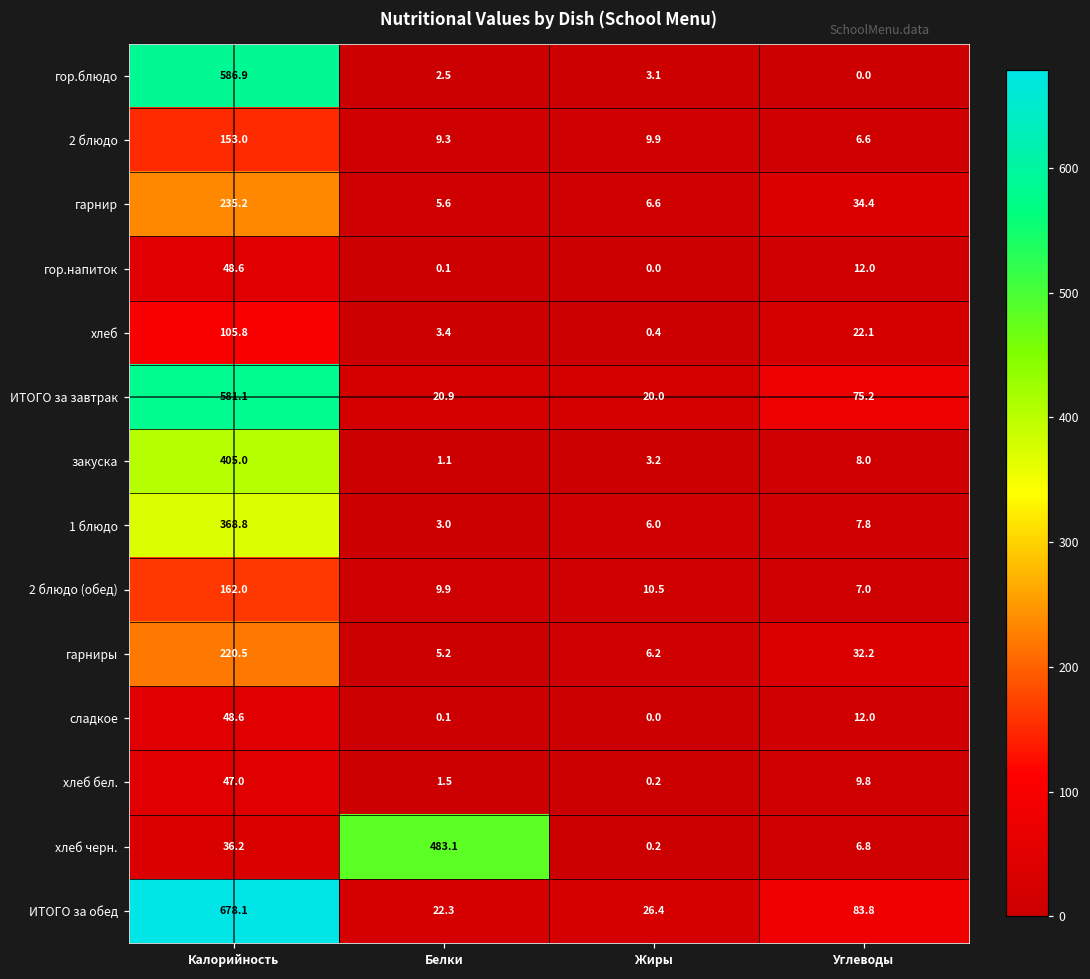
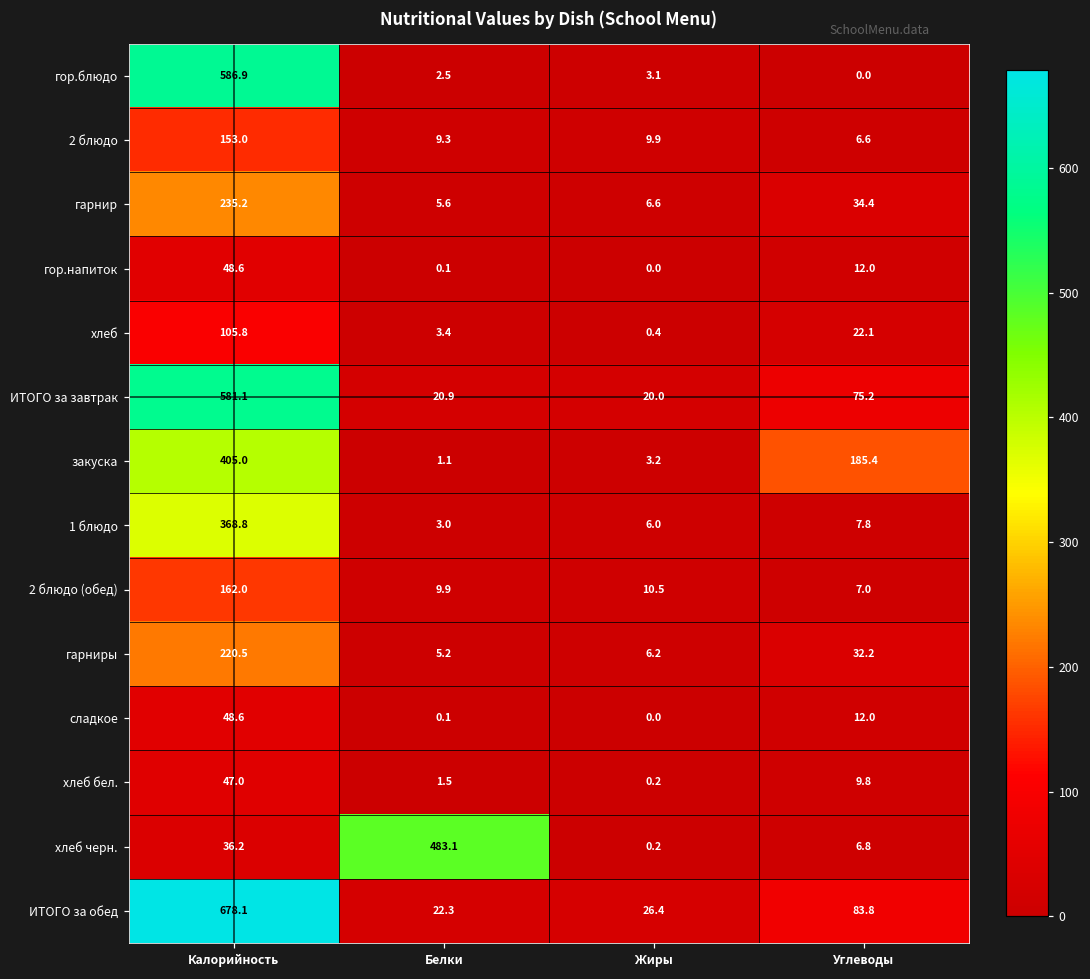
  {
    "гор.блюдо": {
      "Калорийность": 586.9,
      "Белки": 2.5,
      "Жиры": 3.1,
      "Углеводы": 0.0
    },
    "2 блюдо": {
      "Калорийность": 153.0,
      "Белки": 9.3,
      "Жиры": 9.9,
      "Углеводы": 6.6
    },
    "гарнир": {
      "Калорийность": 235.2,
      "Белки": 5.6,
      "Жиры": 6.6,
      "Углеводы": 34.4
    },
    "гор.напиток": {
      "Калорийность": 48.6,
      "Белки": 0.1,
      "Жиры": 0.0,
      "Углеводы": 12.0
    },
    "хлеб": {
      "Калорийность": 105.8,
      "Белки": 3.4,
      "Жиры": 0.4,
      "Углеводы": 22.1
    },
    "ИТОГО за завтрак": {
      "Калорийность": 581.1,
      "Белки": 20.9,
      "Жиры": 20.0,
      "Углеводы": 75.2
    },
    "закуска": {
      "Калорийность": 405.0,
      "Белки": 1.1,
      "Жиры": 3.2,
-     "Углеводы": 8.0
+     "Углеводы": 185.4
    },
    "1 блюдо": {
      "Калорийность": 368.8,
      "Белки": 3.0,
      "Жиры": 6.0,
      "Углеводы": 7.8
    },
    "2 блюдо (обед)": {
      "Калорийность": 162.0,
      "Белки": 9.9,
      "Жиры": 10.5,
      "Углеводы": 7.0
    },
    "гарниры": {
      "Калорийность": 220.5,
      "Белки": 5.2,
      "Жиры": 6.2,
      "Углеводы": 32.2
    },
    "сладкое": {
      "Калорийность": 48.6,
      "Белки": 0.1,
      "Жиры": 0.0,
      "Углеводы": 12.0
    },
    "хлеб бел.": {
      "Калорийность": 47.0,
      "Белки": 1.5,
      "Жиры": 0.2,
      "Углеводы": 9.8
    },
    "хлеб черн.": {
      "Калорийность": 36.2,
      "Белки": 483.1,
      "Жиры": 0.2,
      "Углеводы": 6.8
    },
    "ИТОГО за обед": {
      "Калорийность": 678.1,
      "Белки": 22.3,
      "Жиры": 26.4,
      "Углеводы": 83.8
    }
  }
